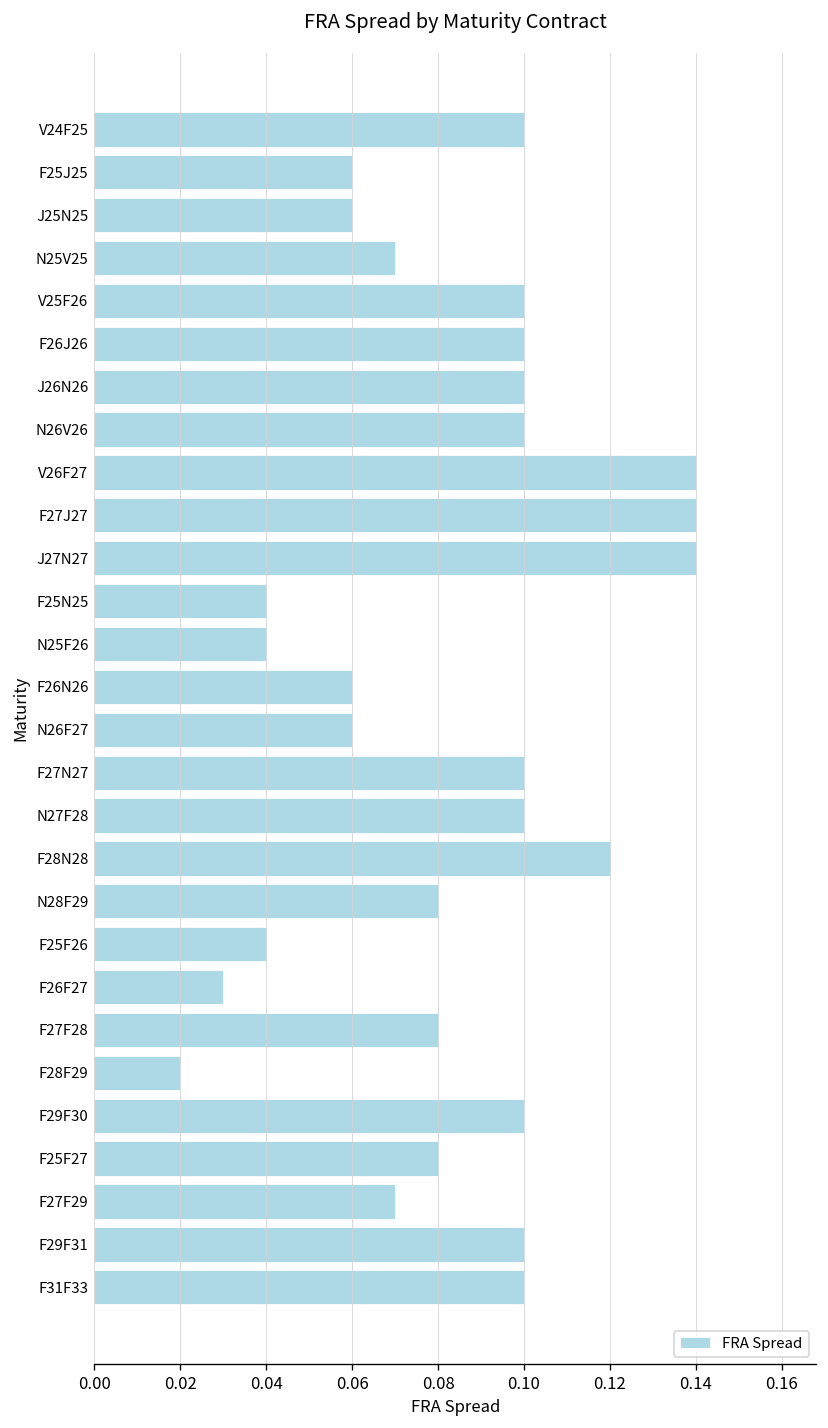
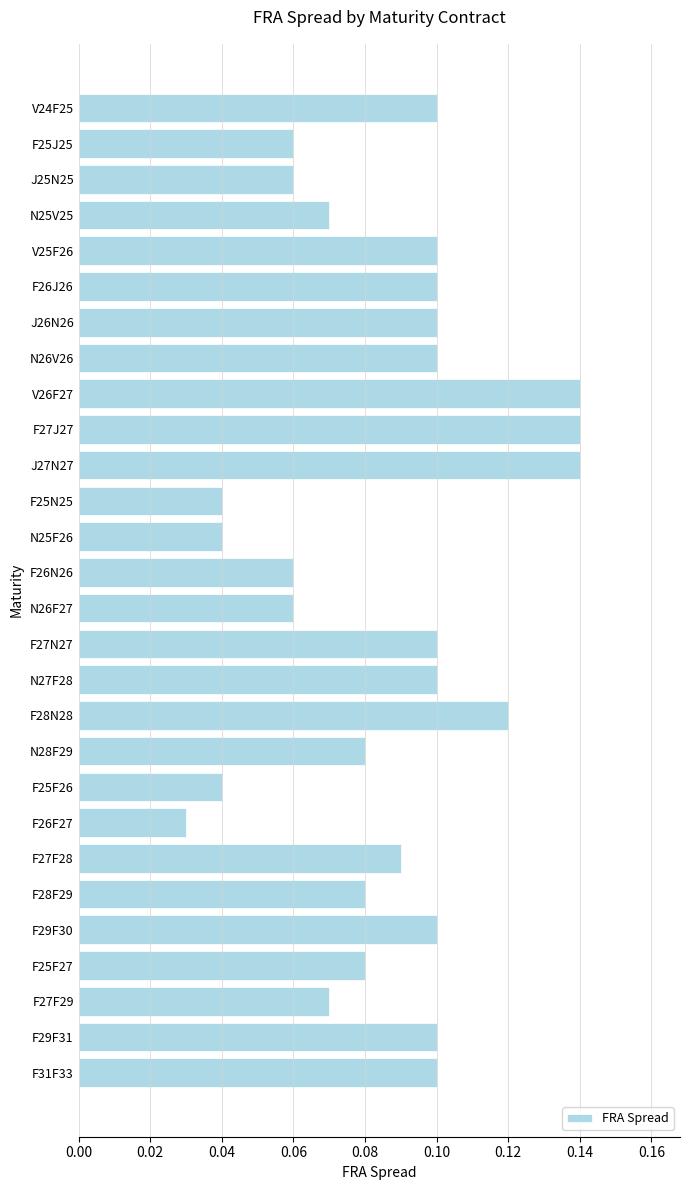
  {
    "V24F25": 0.10,
    "F25J25": 0.06,
    "J25N25": 0.06,
    "N25V25": 0.07,
    "V25F26": 0.10,
    "F26J26": 0.10,
    "J26N26": 0.10,
    "N26V26": 0.10,
    "V26F27": 0.14,
    "F27J27": 0.14,
    "J27N27": 0.14,
    "F25N25": 0.04,
    "N25F26": 0.04,
    "F26N26": 0.06,
    "N26F27": 0.06,
    "F27N27": 0.10,
    "N27F28": 0.10,
    "F28N28": 0.12,
    "N28F29": 0.08,
    "F25F26": 0.04,
    "F26F27": 0.03,
-   "F27F28": 0.08,
-   "F28F29": 0.02,
+   "F27F28": 0.09,
+   "F28F29": 0.08,
    "F29F30": 0.10,
    "F25F27": 0.08,
    "F27F29": 0.07,
    "F29F31": 0.10,
    "F31F33": 0.10
  }
